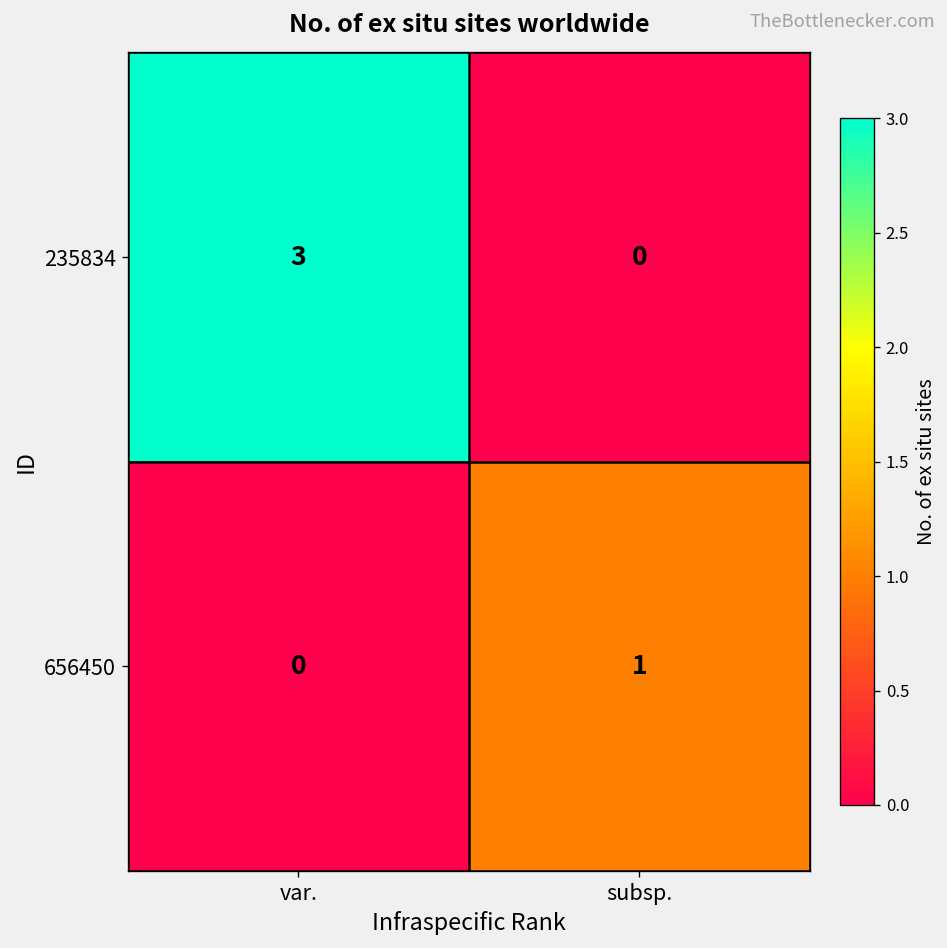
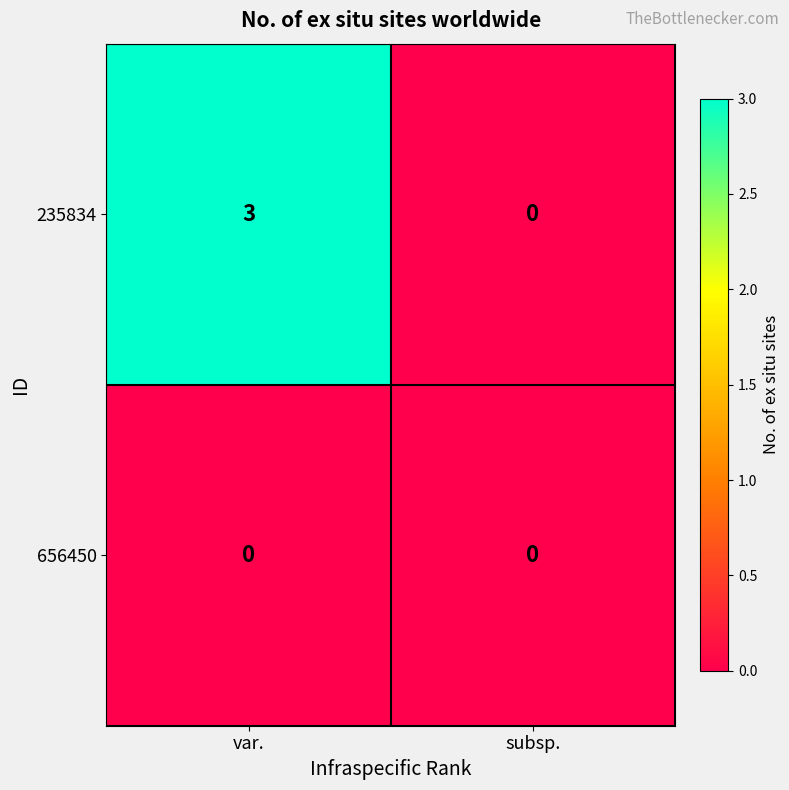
  {
    "235834": {
      "var.": 3,
      "subsp.": 0
    },
    "656450": {
      "var.": 0,
-     "subsp.": 1
+     "subsp.": 0
    }
  }
